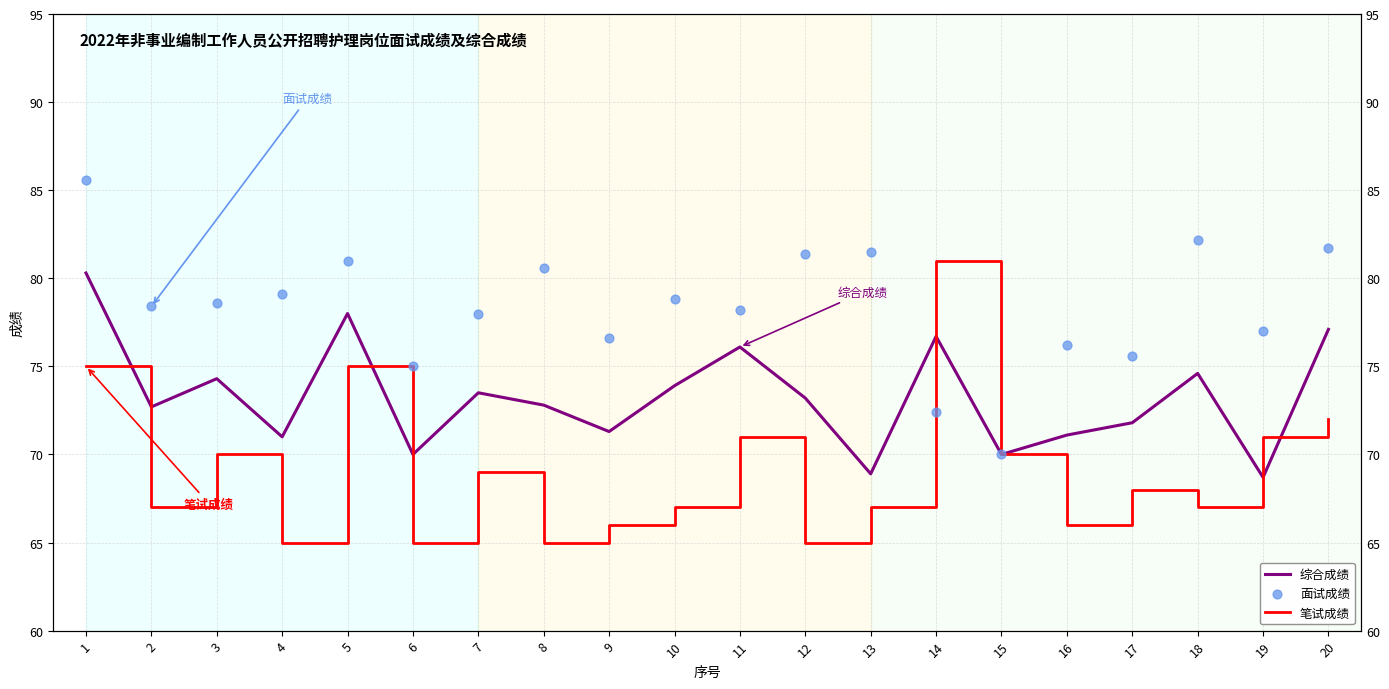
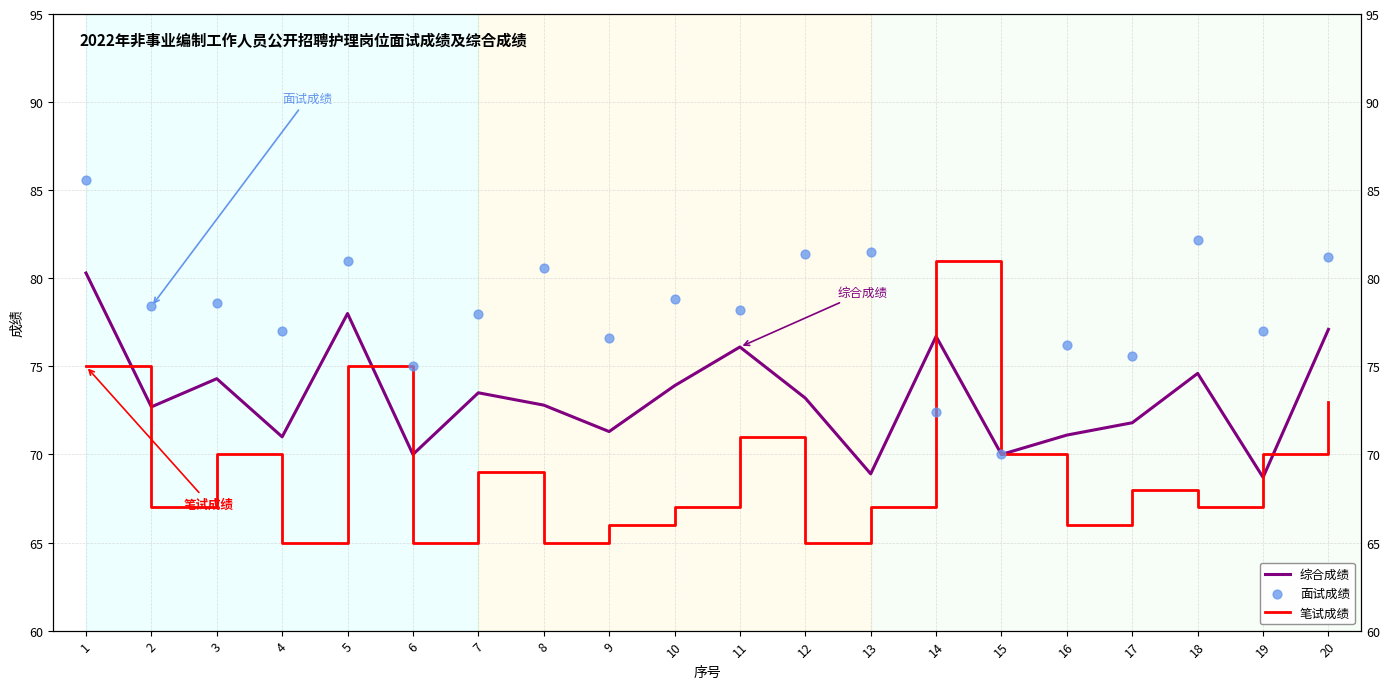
  {
    "综合成绩": {
      "1": 80.3,
      "2": 72.7,
      "3": 74.3,
      "4": 71.0,
      "5": 78.0,
      "6": 70.0,
      "7": 73.5,
      "8": 72.8,
      "9": 71.3,
      "10": 73.9,
      "11": 76.1,
      "12": 73.2,
      "13": 68.9,
      "14": 76.7,
      "16": 71.1,
      "17": 71.8,
      "18": 74.6,
      "19": 68.7,
      "20": 77.1
    },
    "面试成绩": {
-     "4": 79.1,
-     "20": 81.7
+     "4": 77.0,
+     "20": 81.2
    },
    "笔试成绩": {
      "1": 75,
      "2": 67,
      "3": 70,
      "4": 65,
      "5": 75,
      "6": 65,
      "7": 69,
      "8": 65,
      "9": 66,
      "10": 67,
      "11": 71,
      "12": 65,
      "13": 67,
      "14": 81,
      "16": 66,
      "17": 68,
      "18": 67,
-     "19": 71,
-     "20": 72
+     "19": 70,
+     "20": 73
    }
  }
